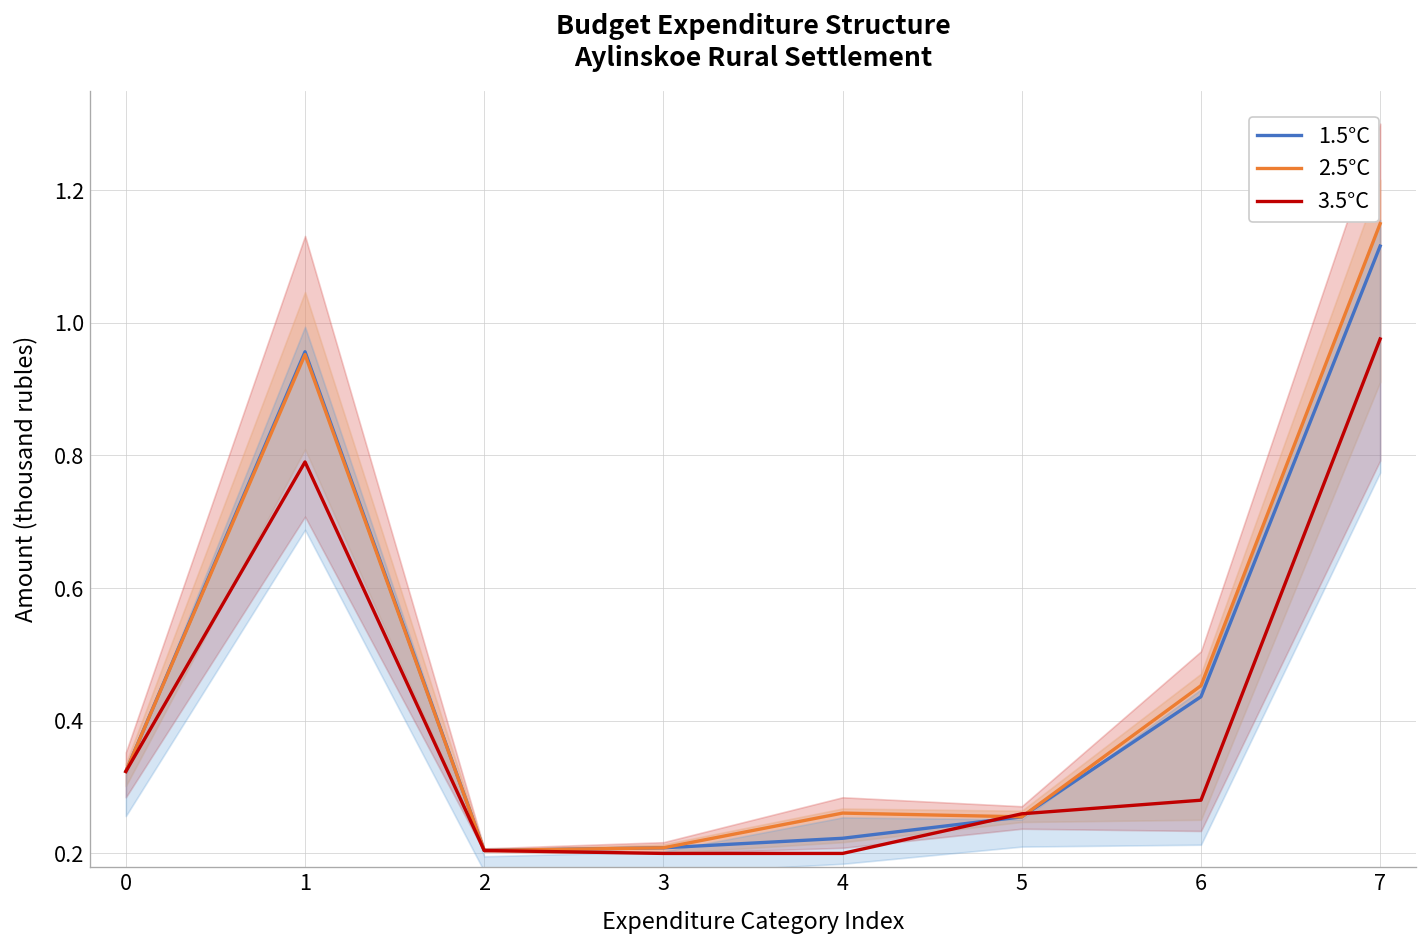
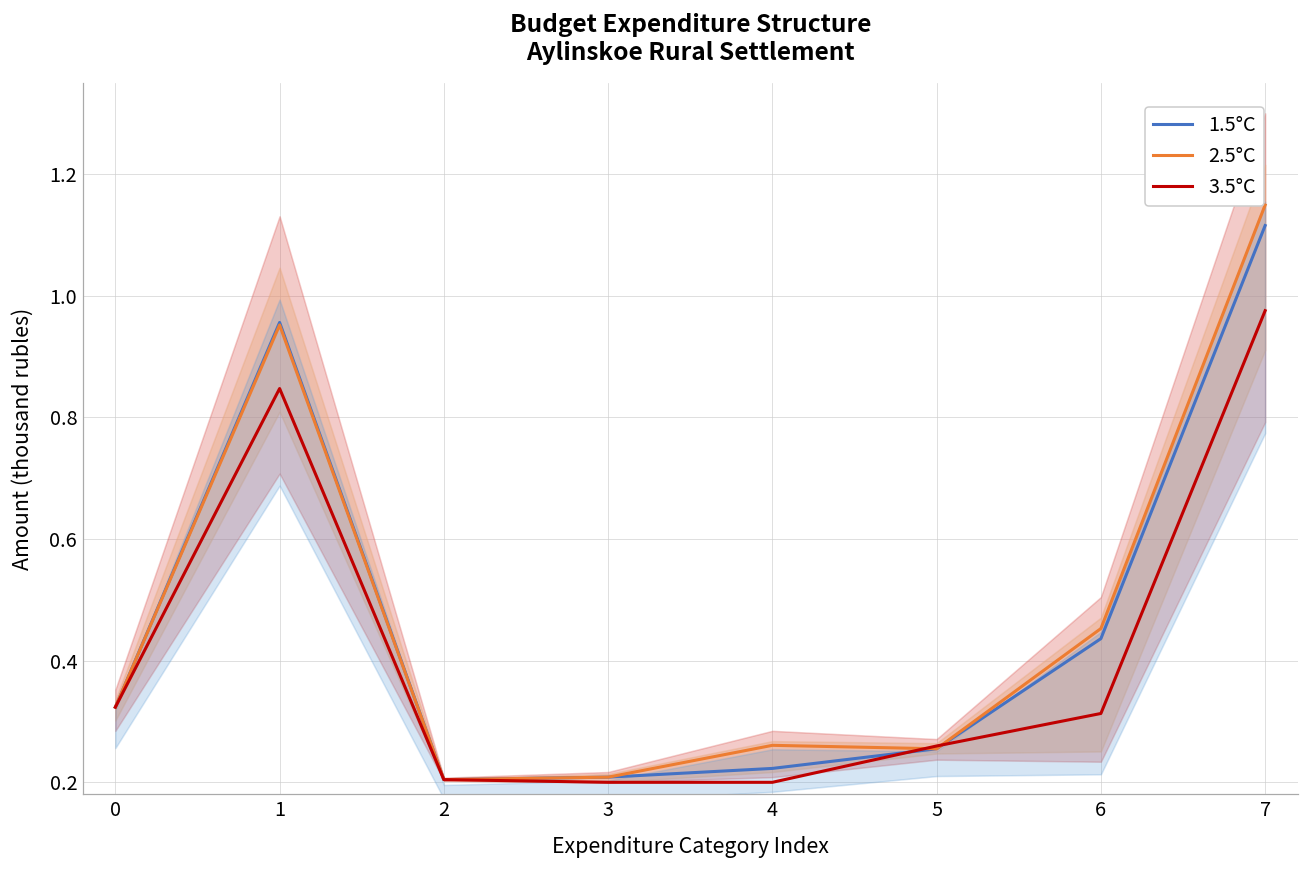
  {
    "3.5°C": {
-     "1": 0.79,
+     "1": 0.85,
      "4": 0.20,
-     "6": 0.28,
+     "6": 0.31,
      "7": 0.98
    }
  }
